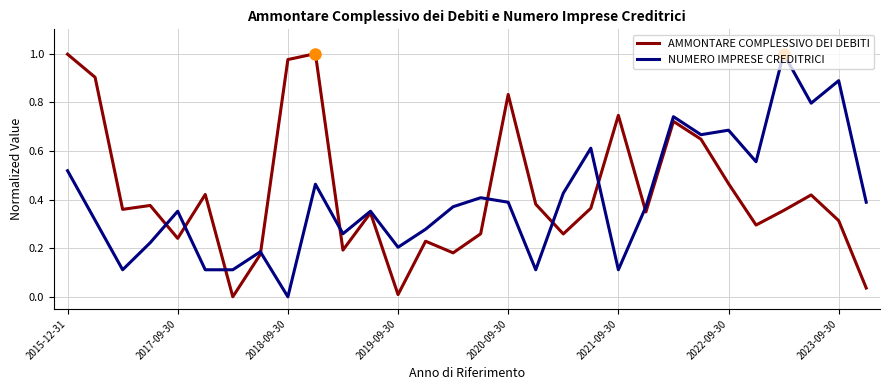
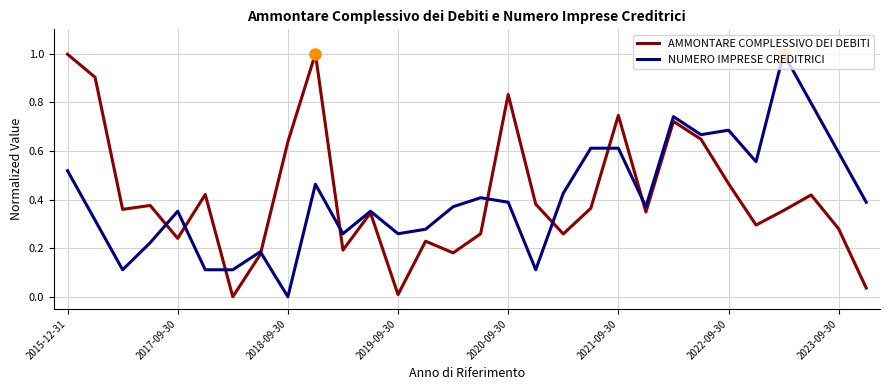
  {
    "AMMONTARE COMPLESSIVO DEI DEBITI": {
      "2015-12-31": 1.00,
      "2017-09-30": 0.24,
-     "2018-09-30": 0.98,
+     "2018-09-30": 0.64,
      "2019-09-30": 0.01,
      "2020-09-30": 0.83,
      "2021-09-30": 0.75,
      "2022-09-30": 0.47,
-     "2023-09-30": 0.31
+     "2023-09-30": 0.28
    },
    "NUMERO IMPRESE CREDITRICI": {
      "2015-12-31": 0.52,
      "2017-09-30": 0.35,
      "2018-09-30": 0.00,
-     "2019-09-30": 0.20,
+     "2019-09-30": 0.26,
      "2020-09-30": 0.39,
-     "2021-09-30": 0.11,
+     "2021-09-30": 0.61,
      "2022-09-30": 0.69,
-     "2023-09-30": 0.89
+     "2023-09-30": 0.59
    }
  }
